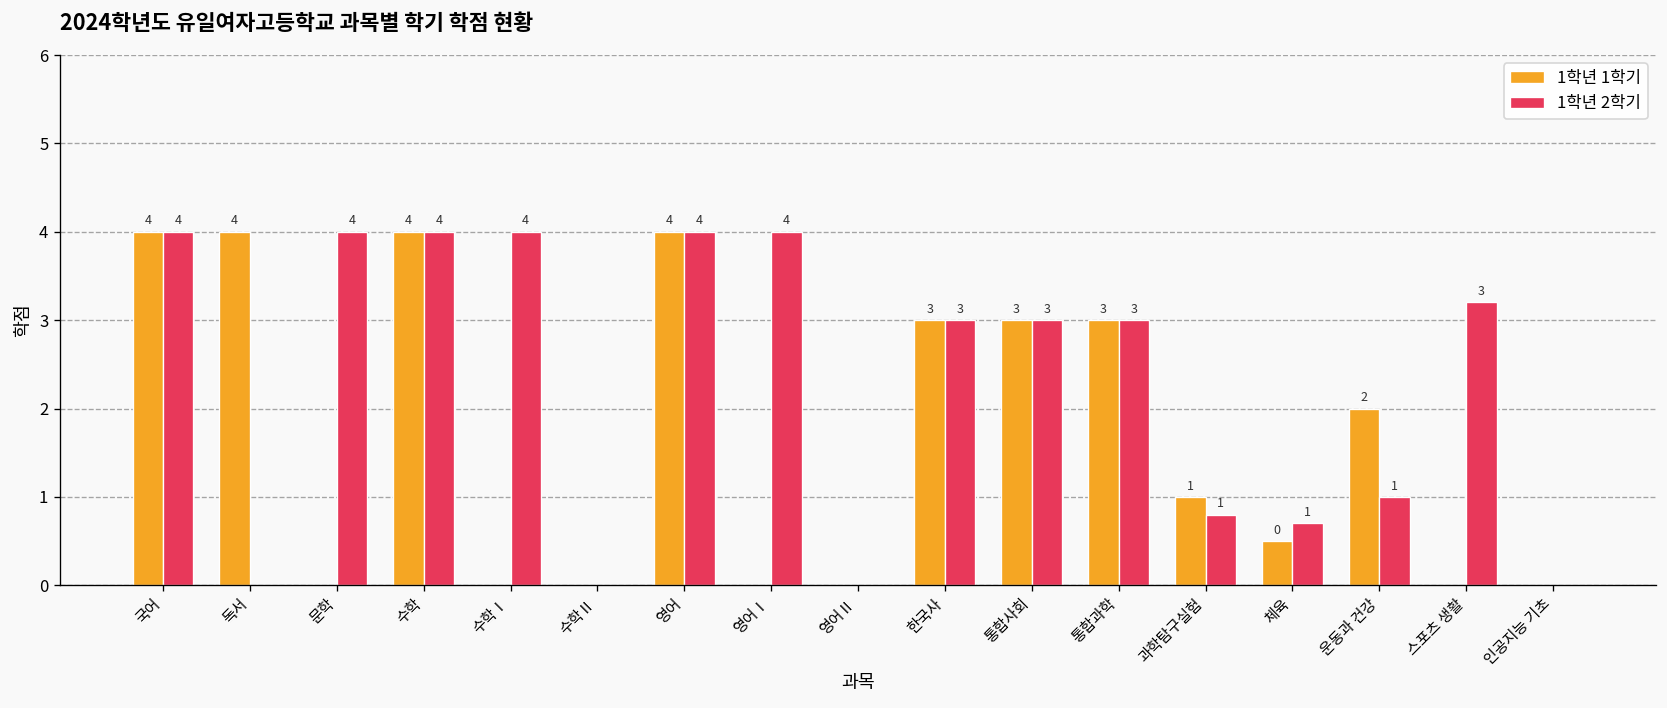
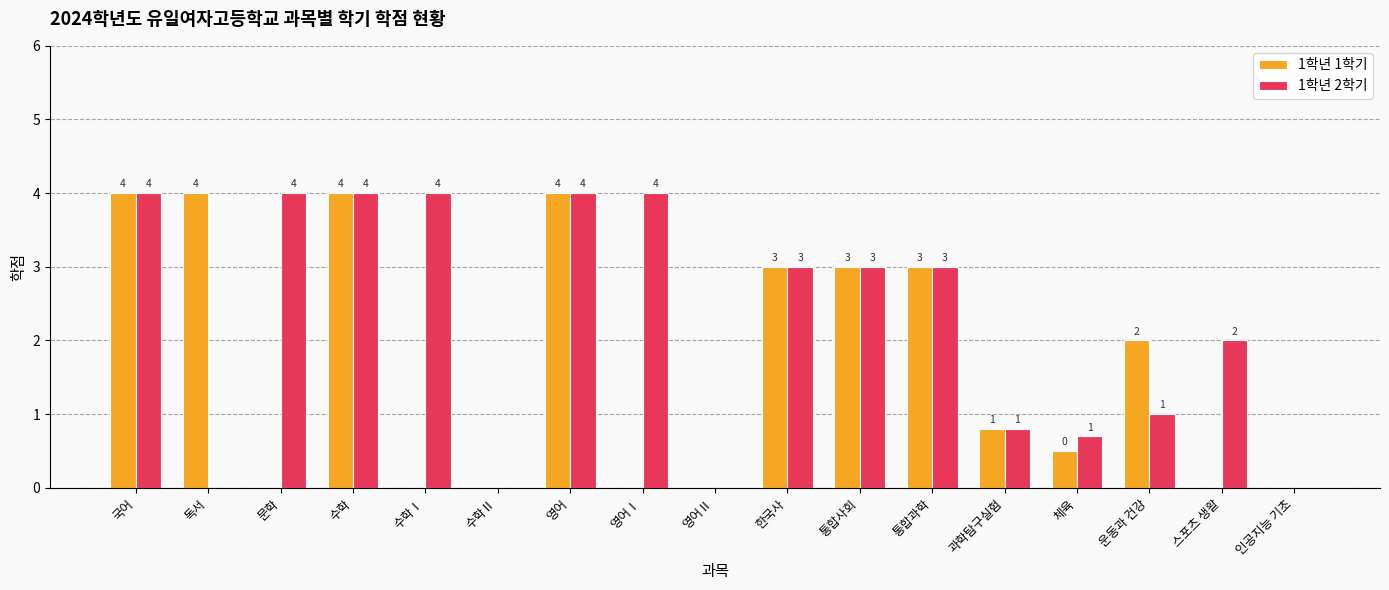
  {
    "1학년 1학기": {
      "문학": 0.0,
      "수학Ⅰ": 0.0,
      "수학Ⅱ": 0.0,
      "영어Ⅰ": 0.0,
      "영어Ⅱ": 0.0,
-     "과학탐구실험": 1.0,
+     "과학탐구실험": 0.8,
      "스포츠 생활": 0.0,
      "인공지능 기초": 0.0
    },
    "1학년 2학기": {
      "국어": 4,
      "문학": 4,
      "수학": 4,
      "수학Ⅰ": 4,
      "영어": 4,
      "영어Ⅰ": 4,
      "한국사": 3,
      "통합사회": 3,
      "통합과학": 3,
      "과학탐구실험": 1,
      "체육": 1,
      "운동과 건강": 1,
-     "스포츠 생활": 3
+     "스포츠 생활": 2
    }
  }
